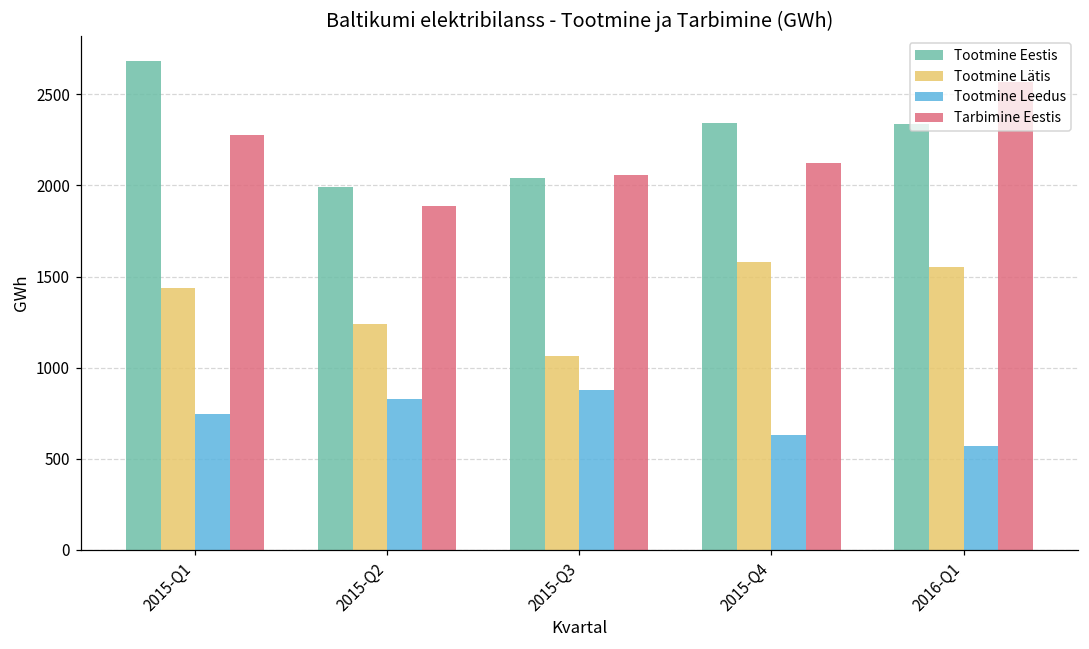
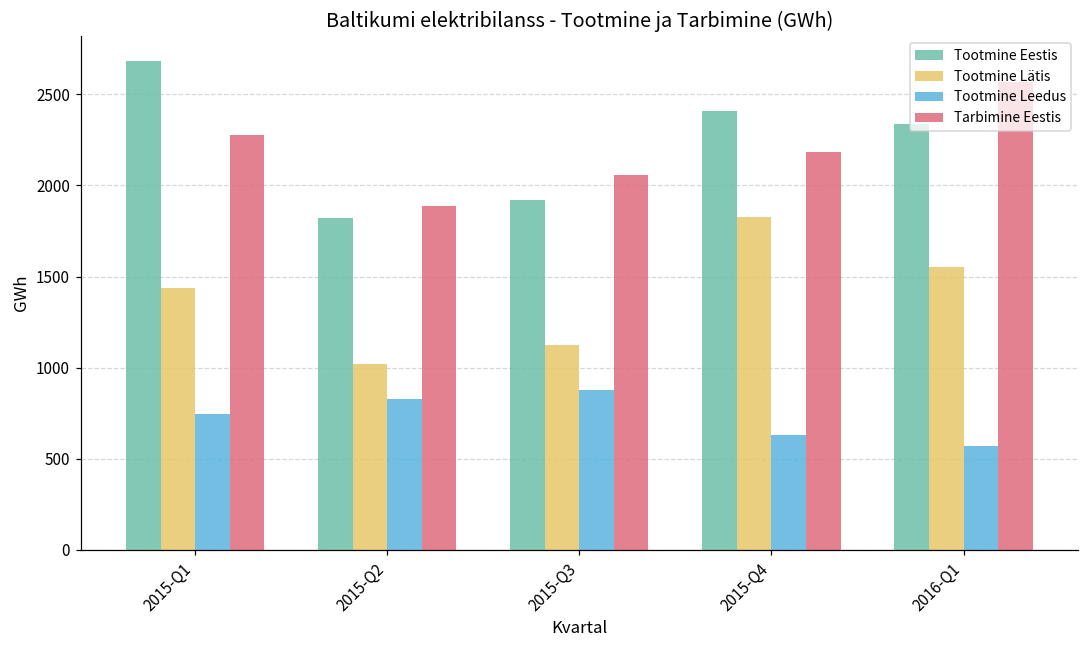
  {
    "Tootmine Eestis": {
      "2015-Q1": 2680,
-     "2015-Q2": 1990,
-     "2015-Q3": 2040,
-     "2015-Q4": 2340
+     "2015-Q2": 1820,
+     "2015-Q3": 1920,
+     "2015-Q4": 2410
    },
    "Tootmine Lätis": {
      "2015-Q1": 1440,
-     "2015-Q2": 1240,
-     "2015-Q3": 1060,
-     "2015-Q4": 1580,
+     "2015-Q2": 1020,
+     "2015-Q3": 1120,
+     "2015-Q4": 1830,
      "2016-Q1": 1550
    },
    "Tootmine Leedus": {
      "2015-Q1": 740,
      "2015-Q2": 830,
      "2015-Q3": 880,
      "2015-Q4": 630,
      "2016-Q1": 570
    },
    "Tarbimine Eestis": {
      "2015-Q1": 2280,
      "2015-Q2": 1890,
      "2015-Q3": 2060,
-     "2015-Q4": 2120
+     "2015-Q4": 2180
    }
  }
